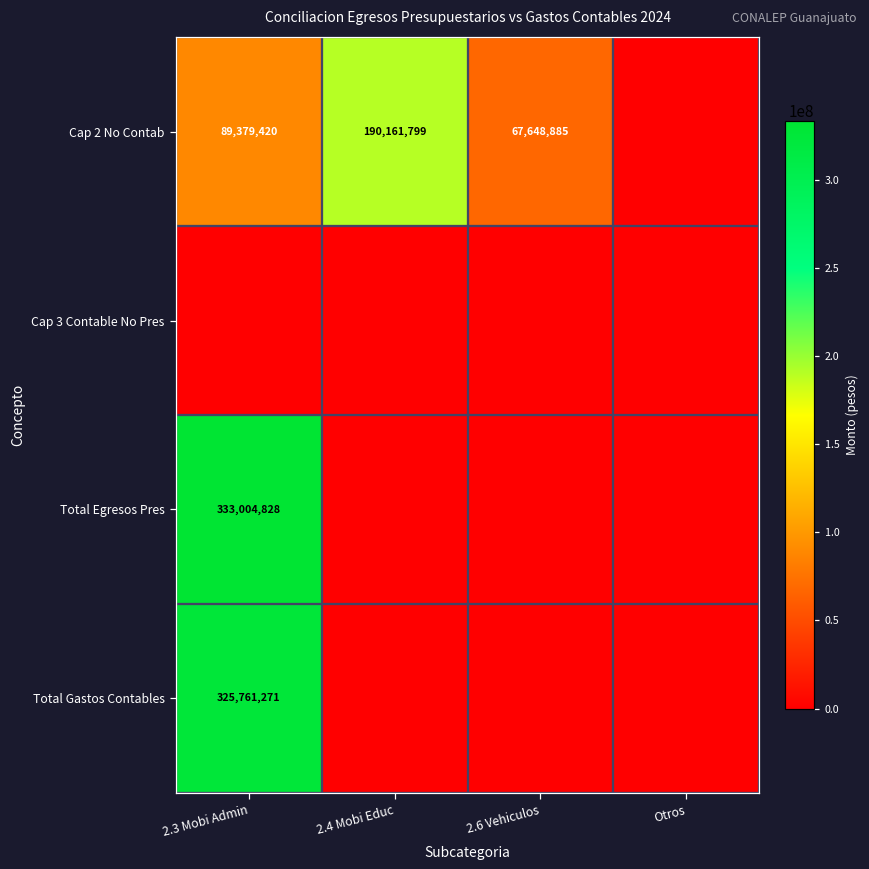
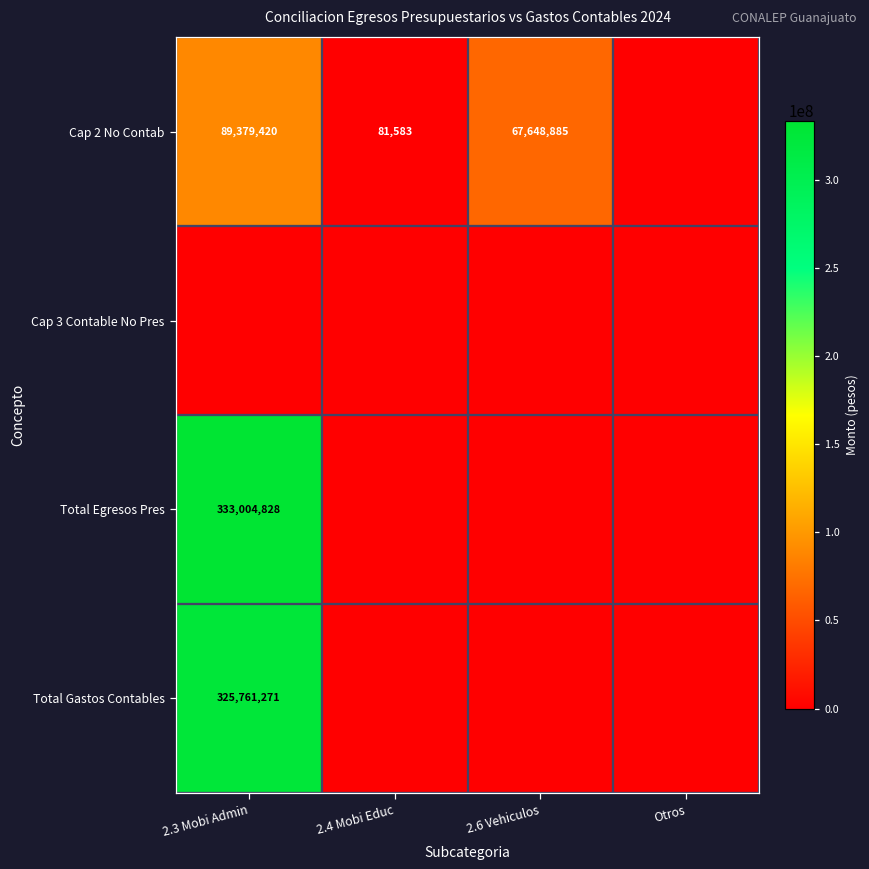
  {
    "Cap 2 No Contab": {
      "2.3 Mobi Admin": "89,379,420",
-     "2.4 Mobi Educ": "190,161,799",
+     "2.4 Mobi Educ": "81,583",
      "2.6 Vehiculos": "67,648,885"
    },
    "Total Egresos Pres": {
      "2.3 Mobi Admin": "333,004,828"
    },
    "Total Gastos Contables": {
      "2.3 Mobi Admin": "325,761,271"
    }
  }
